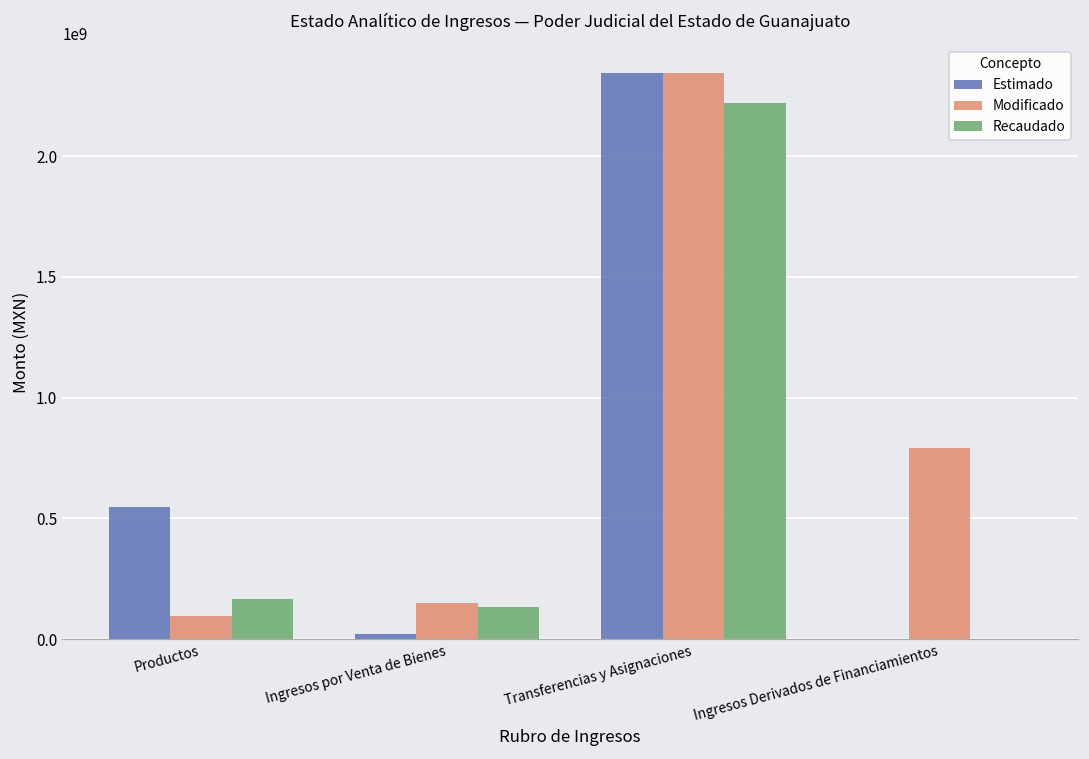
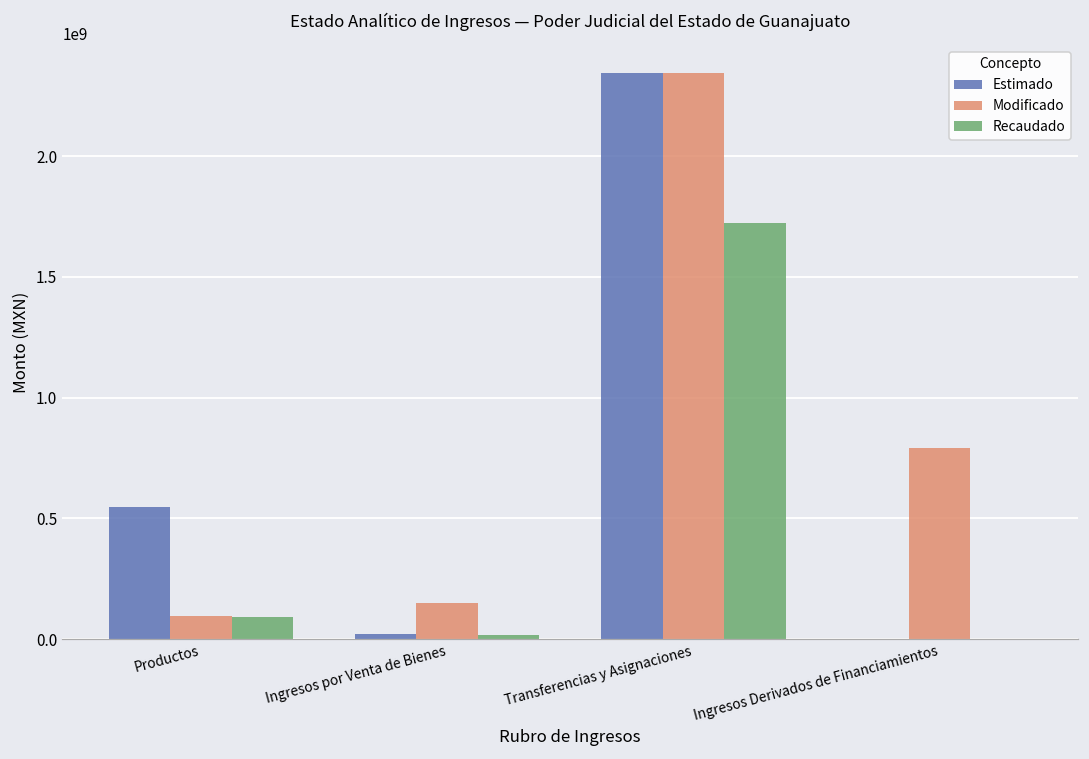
  {
    "Estimado": {
      "Productos": 550000000,
      "Ingresos por Venta de Bienes": 20000000,
      "Transferencias y Asignaciones": 2340000000,
      "Ingresos Derivados de Financiamientos": 0
    },
    "Modificado": {
      "Productos": 100000000,
      "Ingresos por Venta de Bienes": 150000000,
      "Transferencias y Asignaciones": 2340000000,
      "Ingresos Derivados de Financiamientos": 790000000
    },
    "Recaudado": {
-     "Productos": 170000000,
-     "Ingresos por Venta de Bienes": 130000000,
-     "Transferencias y Asignaciones": 2220000000,
+     "Productos": 90000000,
+     "Ingresos por Venta de Bienes": 20000000,
+     "Transferencias y Asignaciones": 1720000000,
      "Ingresos Derivados de Financiamientos": 0
    }
  }
